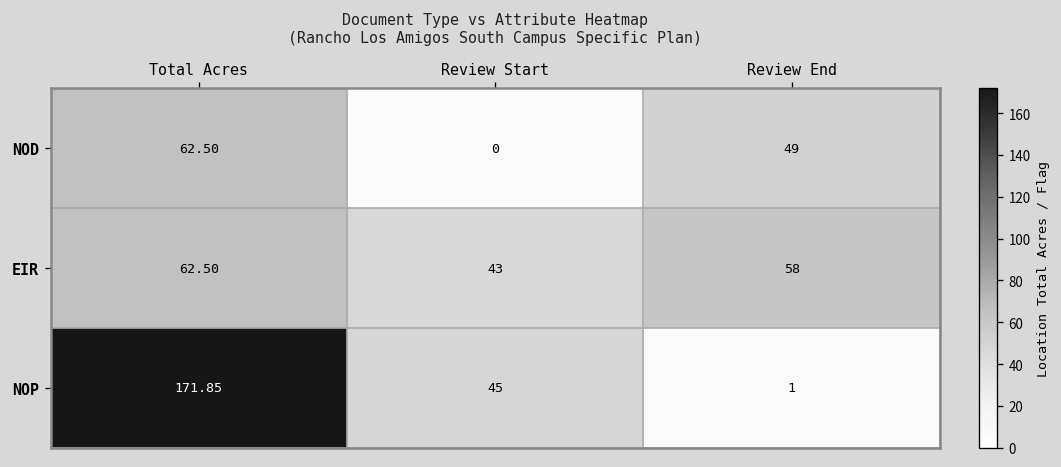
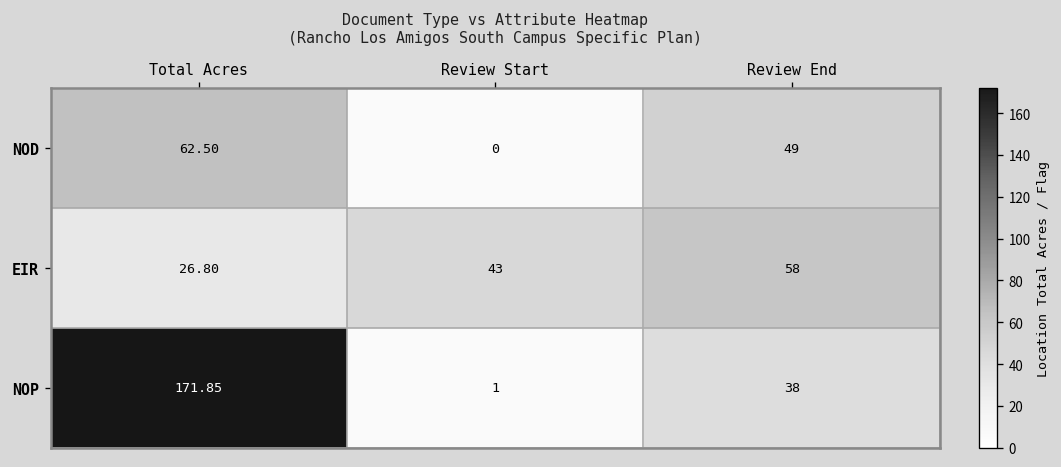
  {
    "NOD": {
      "Total Acres": 62.50,
      "Review Start": 0,
      "Review End": 49
    },
    "EIR": {
-     "Total Acres": 62.50,
+     "Total Acres": 26.80,
      "Review Start": 43,
      "Review End": 58
    },
    "NOP": {
      "Total Acres": 171.85,
-     "Review Start": 45,
-     "Review End": 1
+     "Review Start": 1,
+     "Review End": 38
    }
  }
